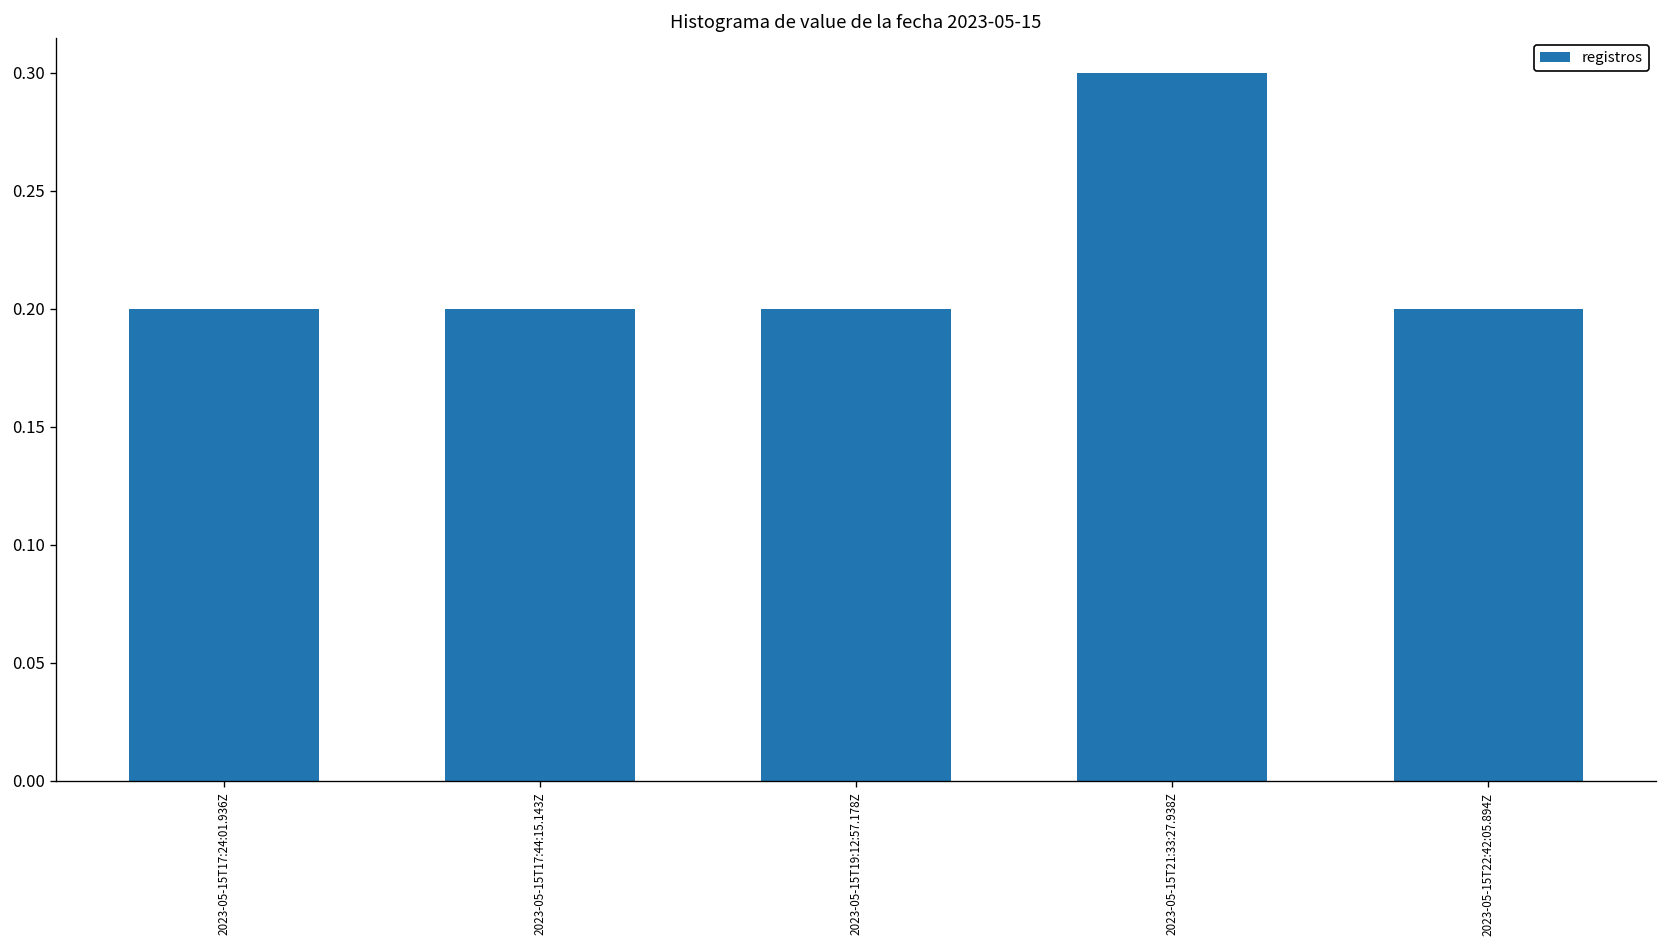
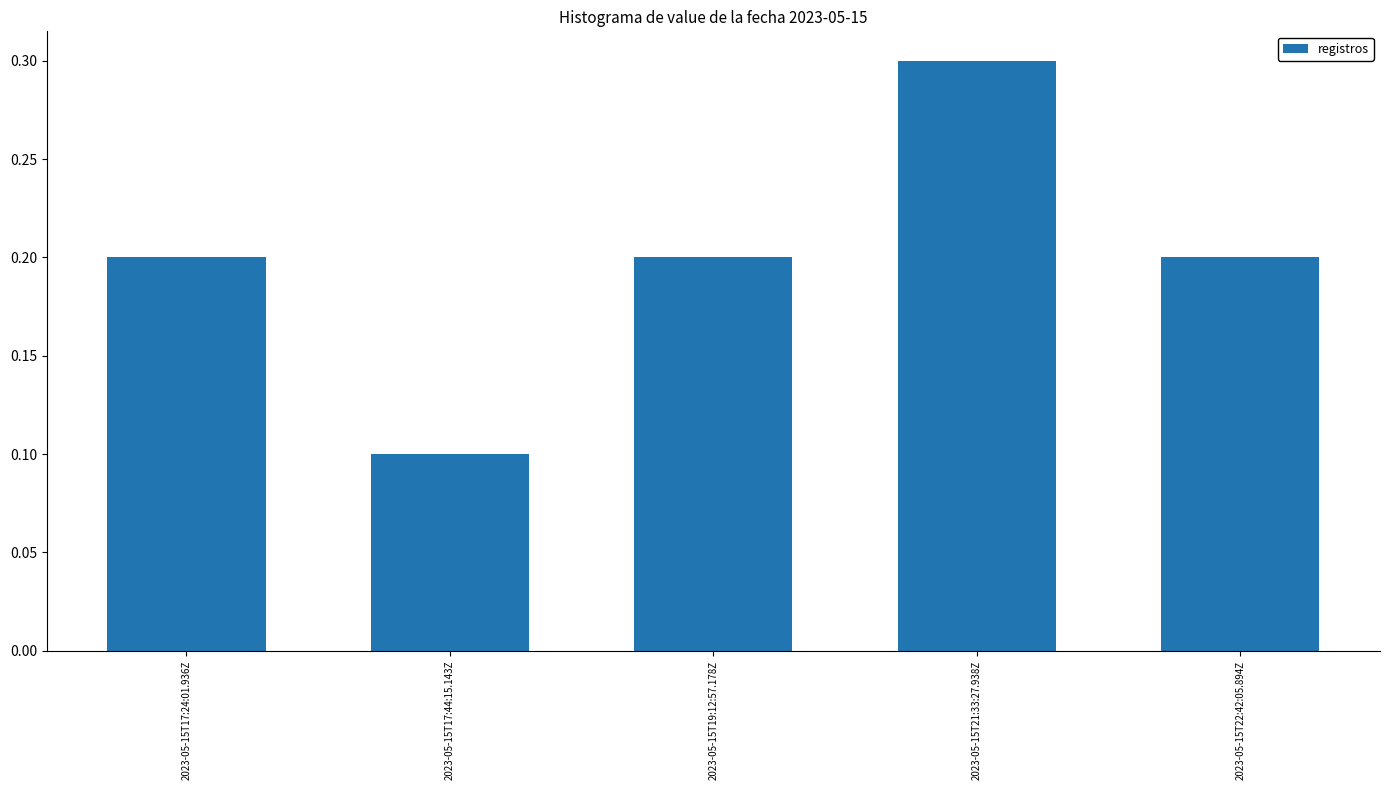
  {
    "2023-05-15T17:24:01.936Z": 0.2,
-   "2023-05-15T17:44:15.143Z": 0.2,
+   "2023-05-15T17:44:15.143Z": 0.1,
    "2023-05-15T19:12:57.178Z": 0.2,
    "2023-05-15T21:33:27.938Z": 0.3,
    "2023-05-15T22:42:05.894Z": 0.2
  }
